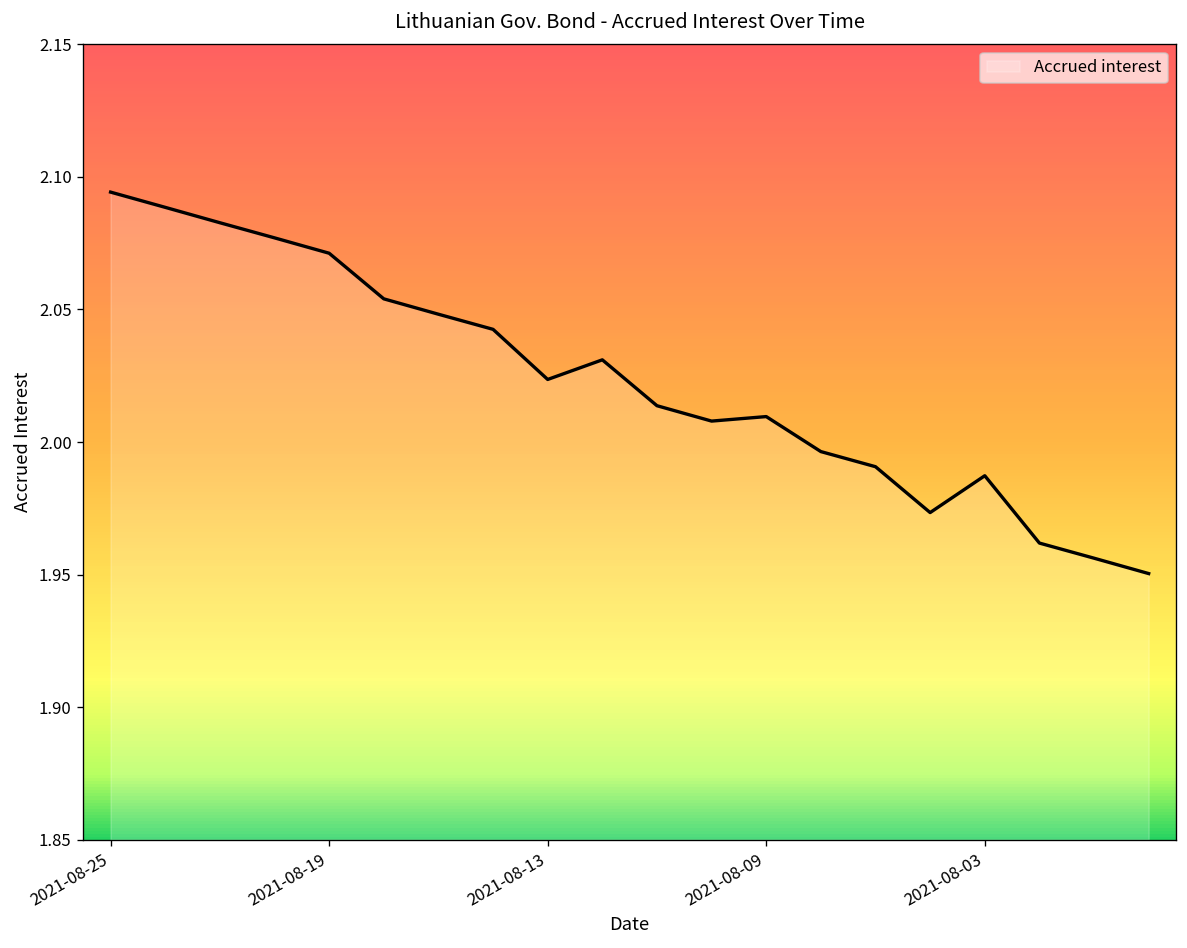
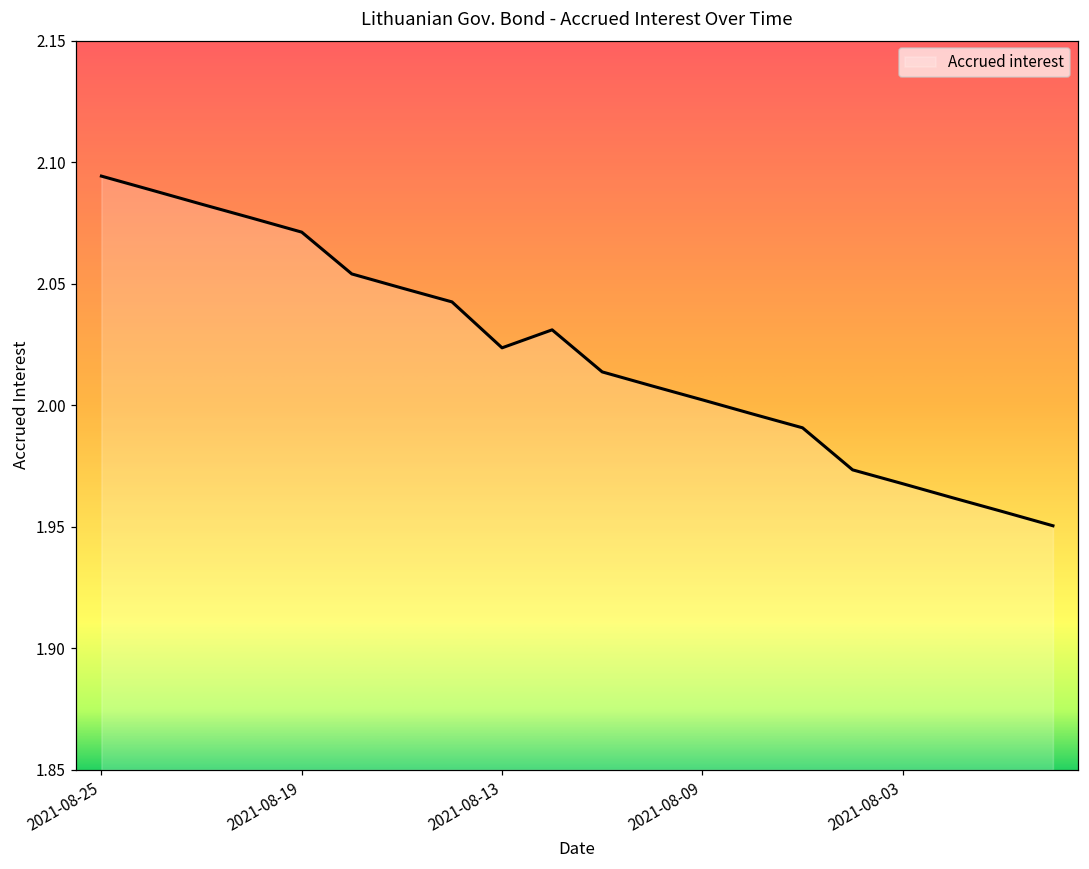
  {
    "2021-08-25": 2.094,
    "2021-08-19": 2.071,
    "2021-08-13": 2.024,
-   "2021-08-09": 2.010,
-   "2021-08-03": 1.987
+   "2021-08-09": 2.002,
+   "2021-08-03": 1.968
  }
